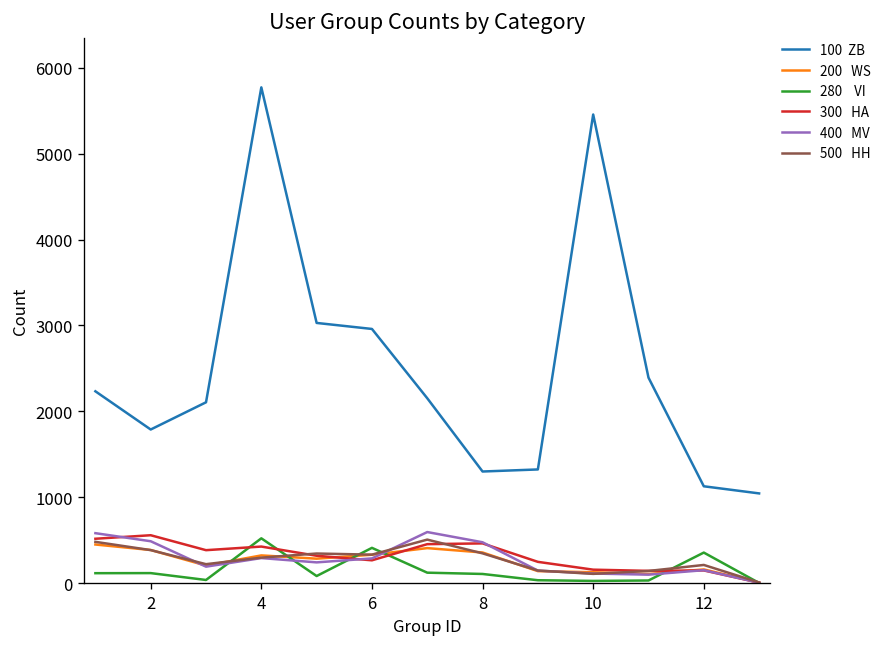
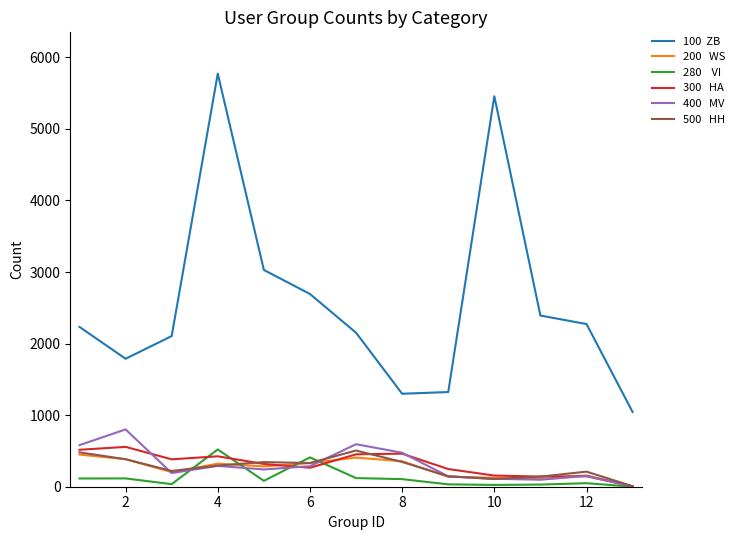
  {
    "100 ZB": {
      "2": 1800,
      "4": 5800,
-     "6": 3000,
+     "6": 2700,
      "8": 1300,
      "10": 5500,
-     "12": 1100
+     "12": 2300
    },
    "280 VI": {
      "2": 100,
      "4": 500,
      "6": 400,
      "8": 100,
      "10": 0,
-     "12": 400
+     "12": 0
    },
    "300 HA": {
      "2": 600,
      "4": 400
    },
    "400 MV": {
-     "2": 500
+     "2": 800
    },
    "500 HH": {
      "12": 200
    }
  }
